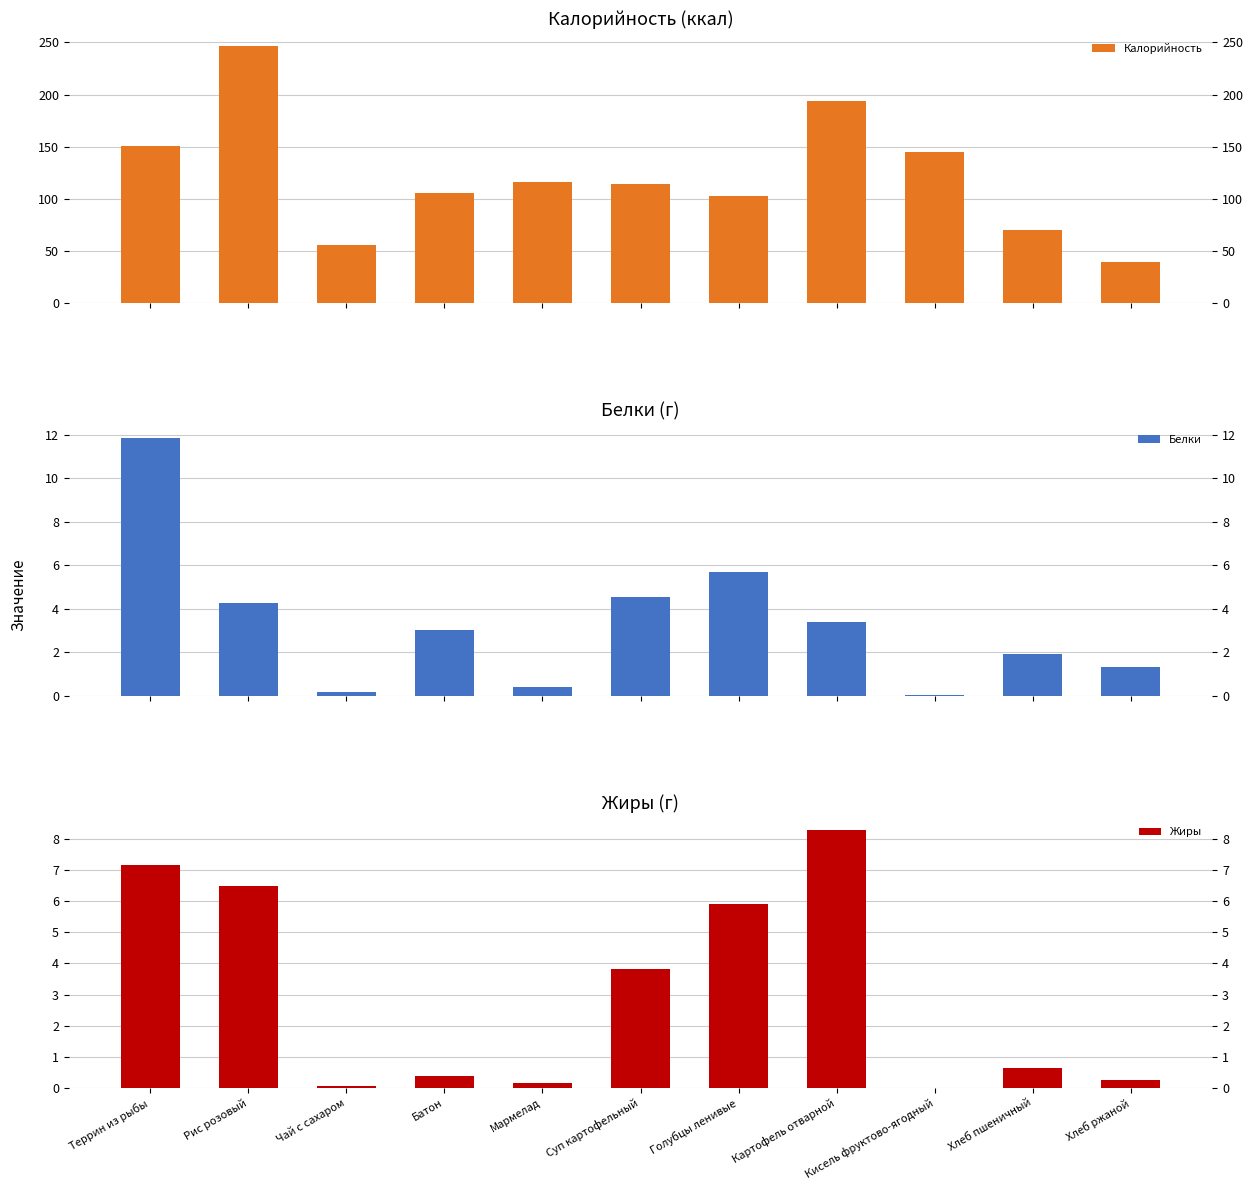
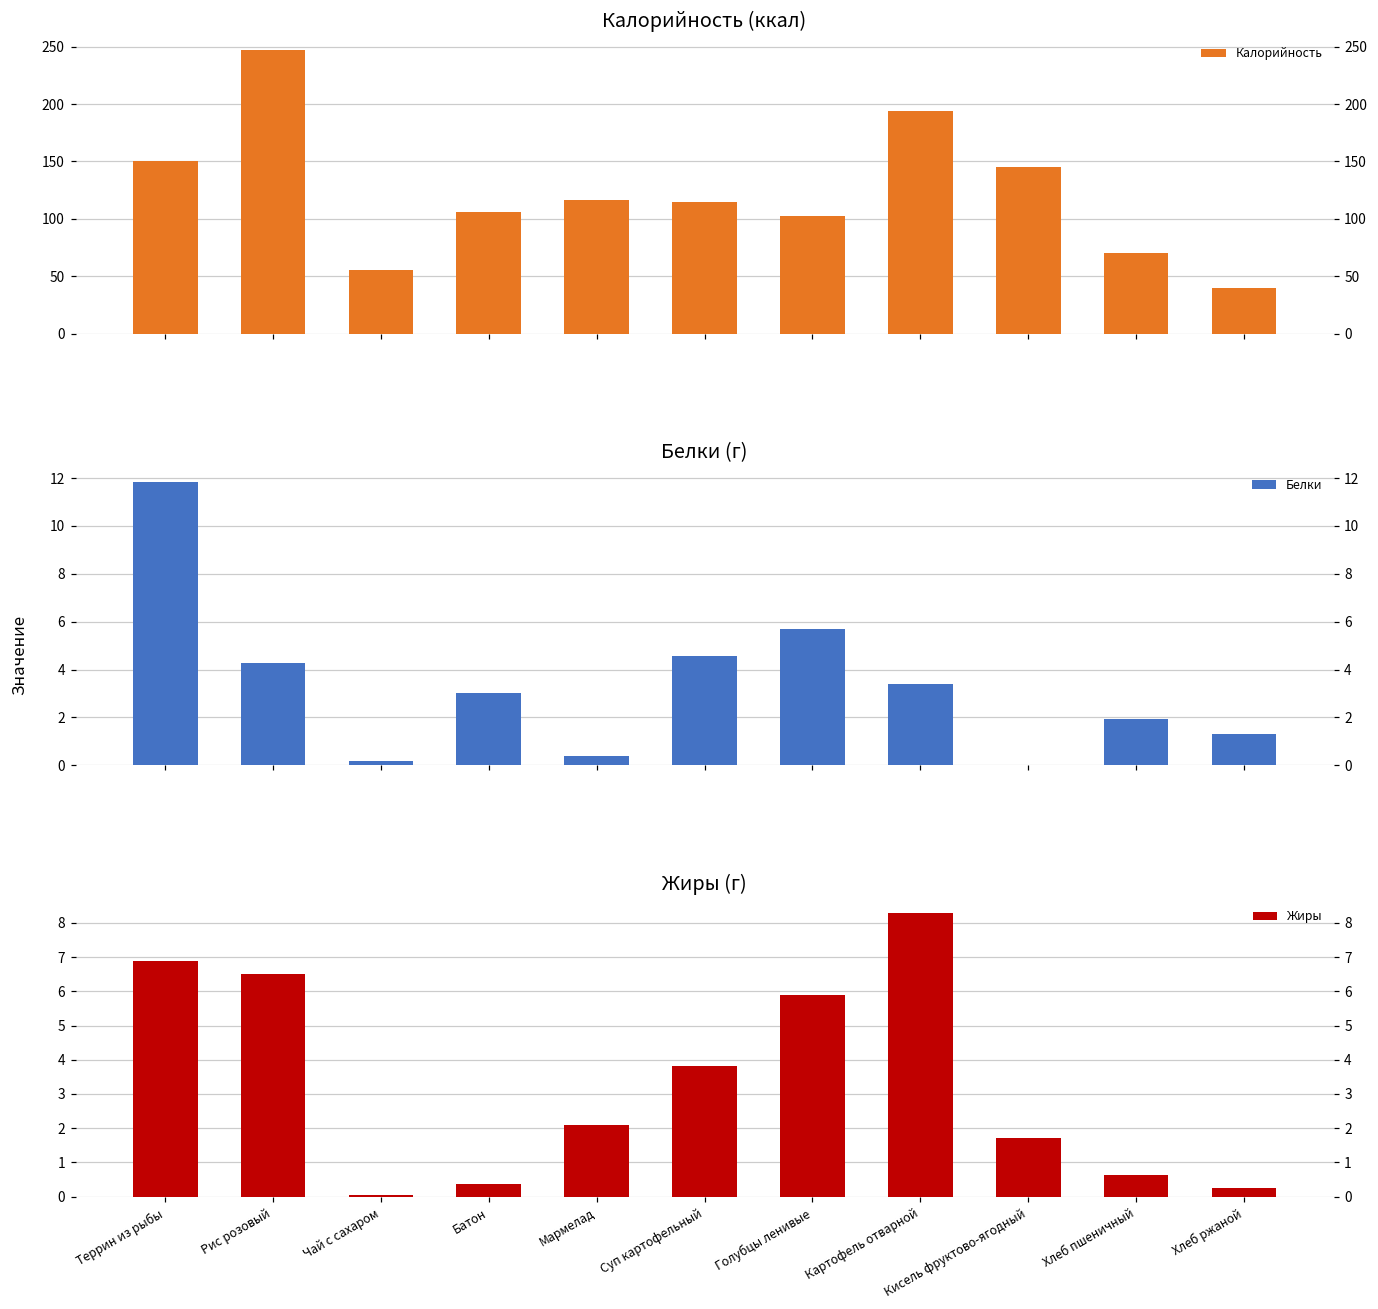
  {
    "Жиры (г)": {
-     "Террин из рыбы": 7.2,
+     "Террин из рыбы": 6.9,
      "Рис розовый": 6.5,
      "Батон": 0.4,
-     "Мармелад": 0.1,
+     "Мармелад": 2.1,
      "Суп картофельный": 3.8,
      "Голубцы ленивые": 5.9,
      "Картофель отварной": 8.3,
-     "Кисель фруктово-ягодный": 0.0,
+     "Кисель фруктово-ягодный": 1.7,
      "Хлеб пшеничный": 0.6,
      "Хлеб ржаной": 0.2
    }
  }
